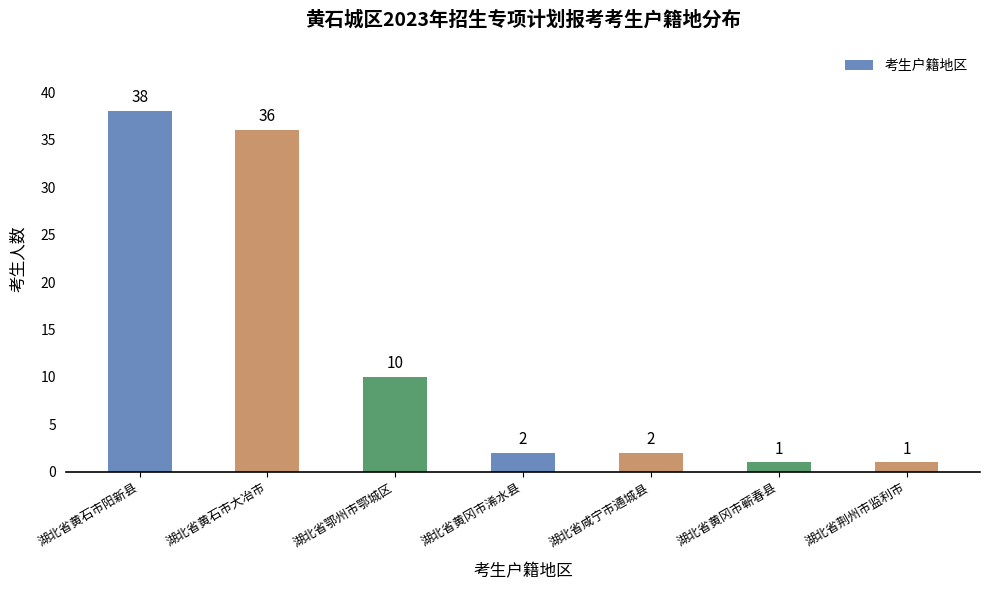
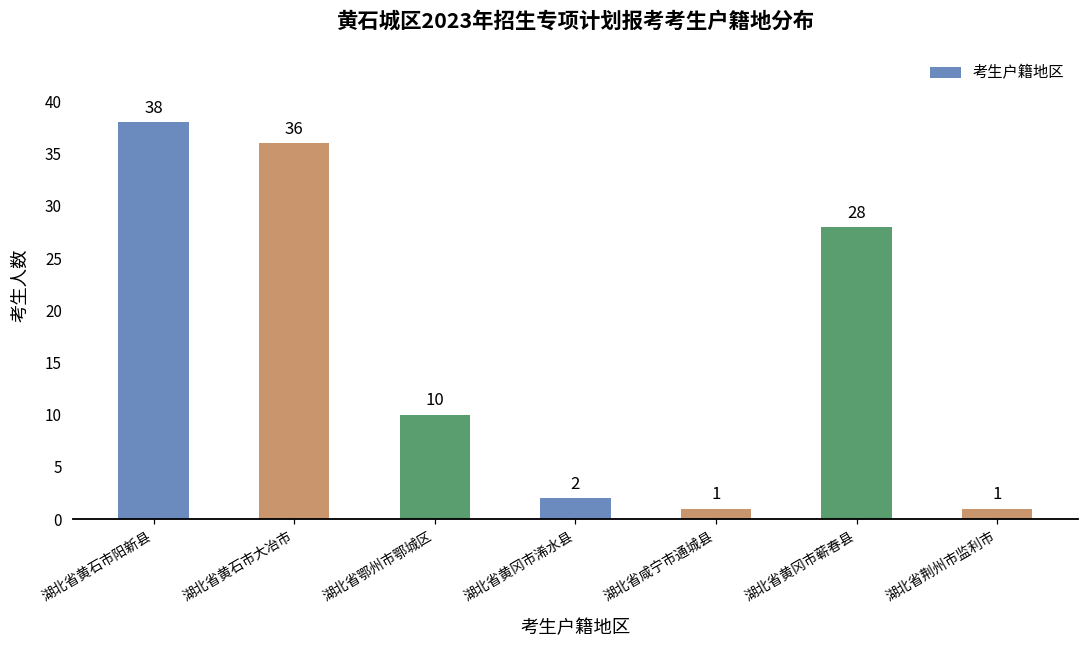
  {
    "湖北省黄石市阳新县": 38,
    "湖北省黄石市大冶市": 36,
    "湖北省鄂州市鄂城区": 10,
    "湖北省黄冈市浠水县": 2,
-   "湖北省咸宁市通城县": 2,
-   "湖北省黄冈市蕲春县": 1,
+   "湖北省咸宁市通城县": 1,
+   "湖北省黄冈市蕲春县": 28,
    "湖北省荆州市监利市": 1
  }
